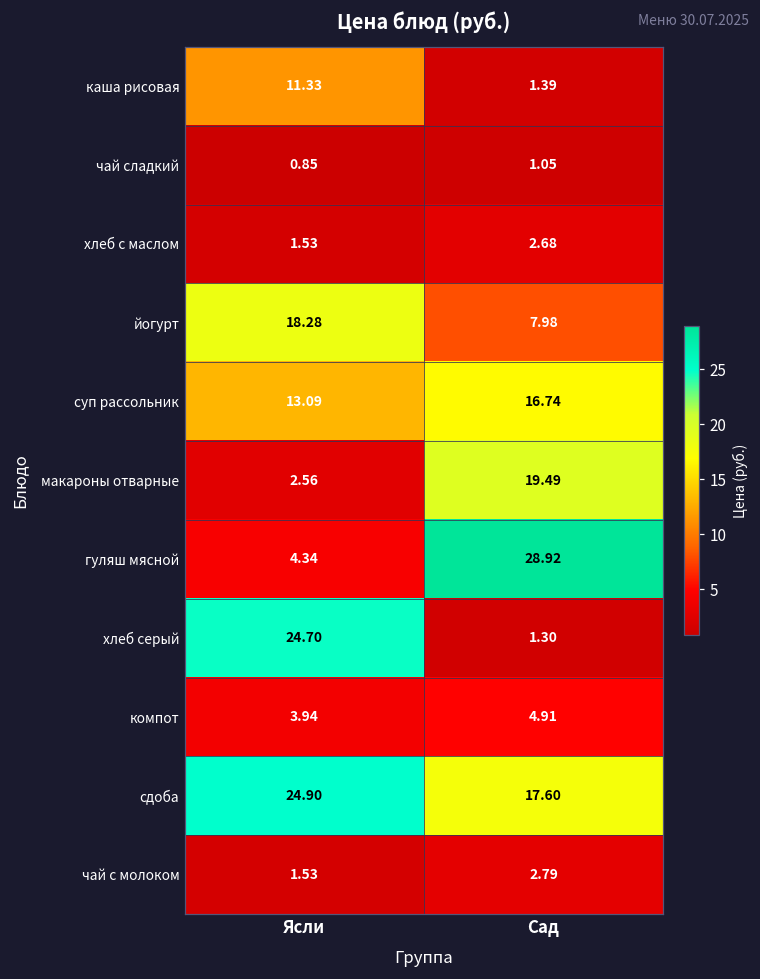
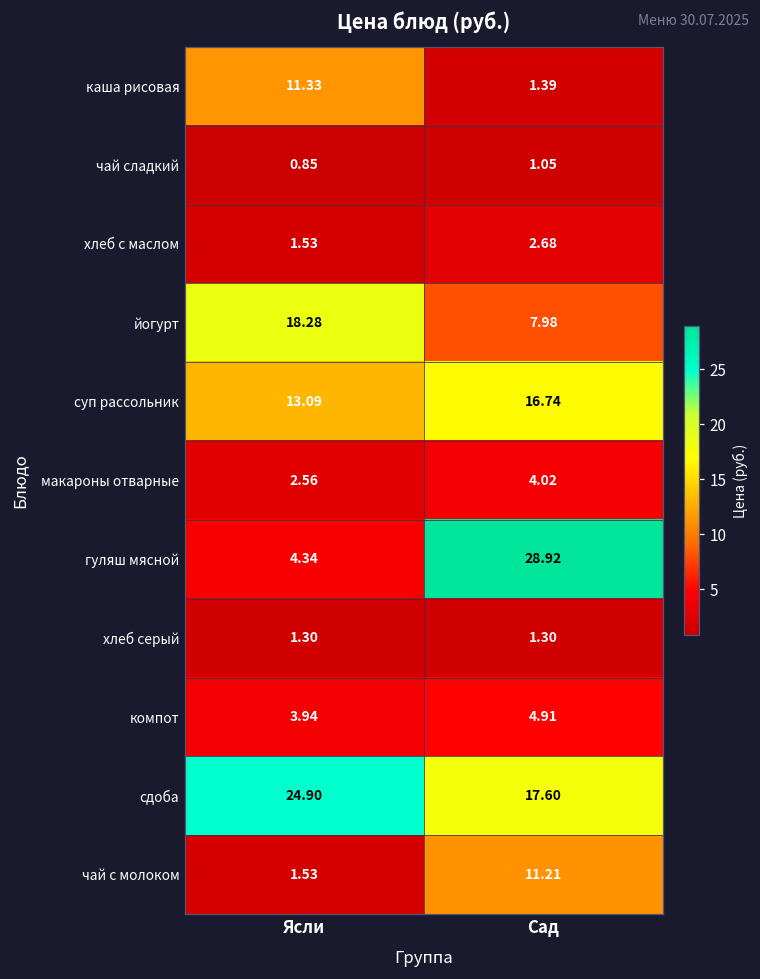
  {
    "каша рисовая": {
      "Ясли": 11.33,
      "Сад": 1.39
    },
    "чай сладкий": {
      "Ясли": 0.85,
      "Сад": 1.05
    },
    "хлеб с маслом": {
      "Ясли": 1.53,
      "Сад": 2.68
    },
    "йогурт": {
      "Ясли": 18.28,
      "Сад": 7.98
    },
    "суп рассольник": {
      "Ясли": 13.09,
      "Сад": 16.74
    },
    "макароны отварные": {
      "Ясли": 2.56,
-     "Сад": 19.49
+     "Сад": 4.02
    },
    "гуляш мясной": {
      "Ясли": 4.34,
      "Сад": 28.92
    },
    "хлеб серый": {
-     "Ясли": 24.70,
+     "Ясли": 1.30,
      "Сад": 1.30
    },
    "компот": {
      "Ясли": 3.94,
      "Сад": 4.91
    },
    "сдоба": {
      "Ясли": 24.90,
      "Сад": 17.60
    },
    "чай с молоком": {
      "Ясли": 1.53,
-     "Сад": 2.79
+     "Сад": 11.21
    }
  }
